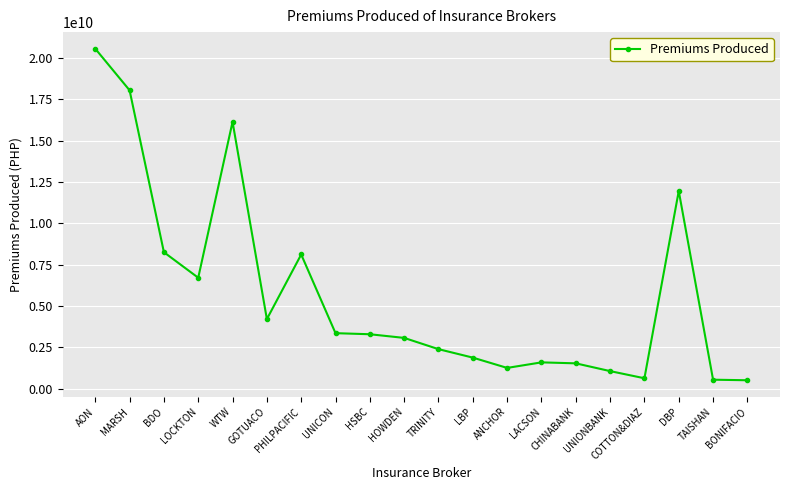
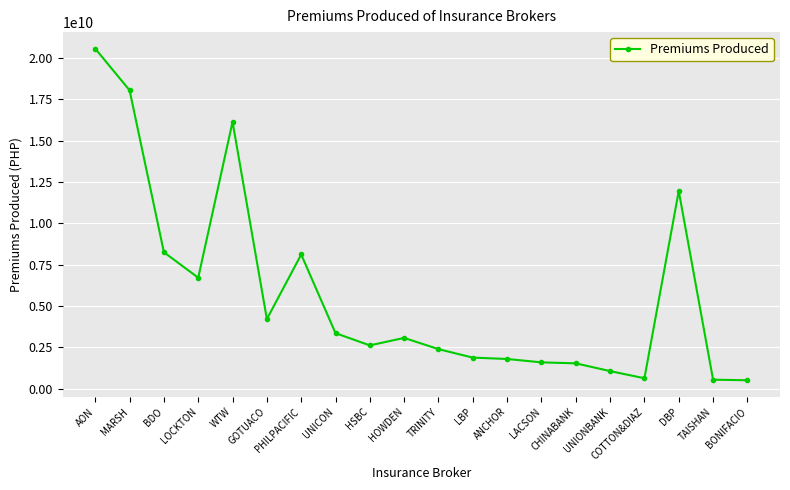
  {
    "AON": 20600000000,
    "MARSH": 18000000000,
    "BDO": 8300000000,
    "LOCKTON": 6700000000,
    "WTW": 16100000000,
    "GOTUACO": 4200000000,
    "PHILPACIFIC": 8100000000,
    "UNICON": 3400000000,
-   "HSBC": 3300000000,
+   "HSBC": 2600000000,
    "HOWDEN": 3100000000,
    "TRINITY": 2400000000,
    "LBP": 1900000000,
-   "ANCHOR": 1300000000,
+   "ANCHOR": 1800000000,
    "LACSON": 1600000000,
    "CHINABANK": 1500000000,
    "UNIONBANK": 1100000000,
    "COTTON&DIAZ": 600000000,
    "DBP": 12000000000,
    "TAISHAN": 500000000,
    "BONIFACIO": 500000000
  }
